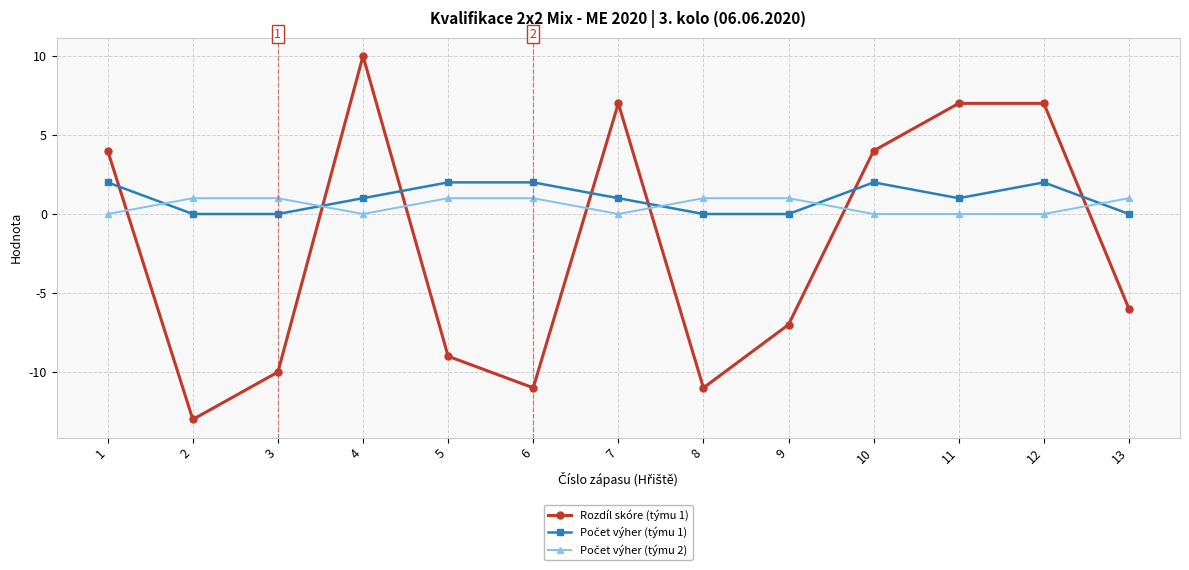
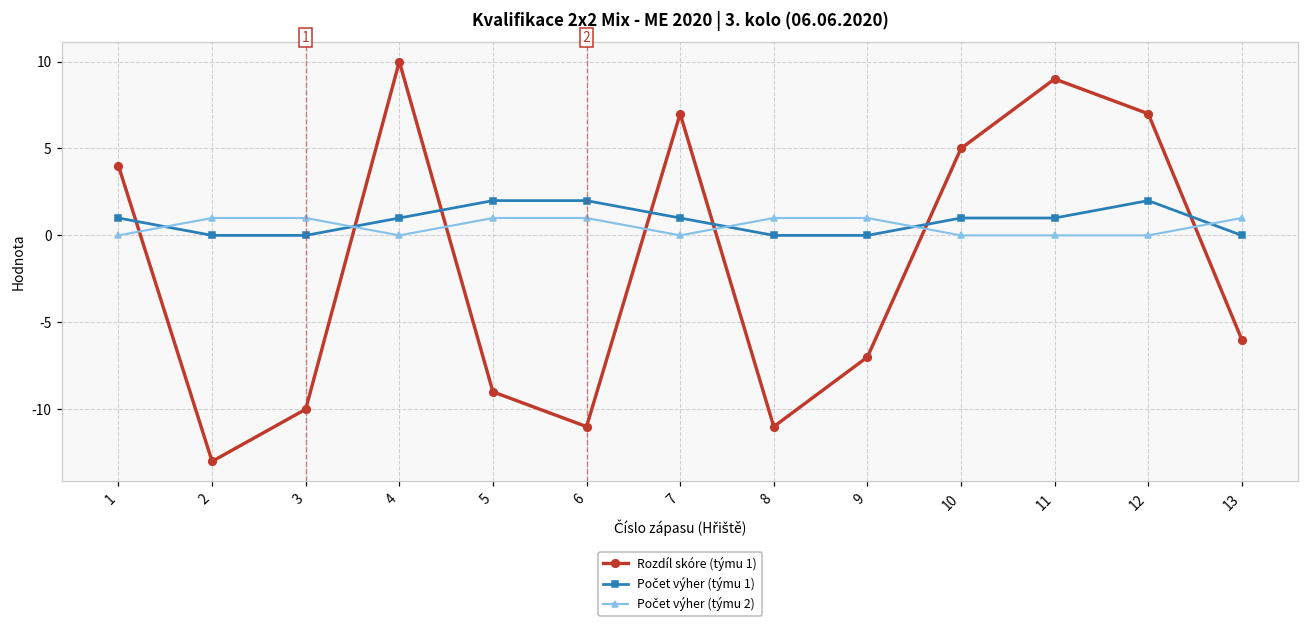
  {
    "Rozdíl skóre (týmu 1)": {
      "1": 4,
      "2": -13,
      "3": -10,
      "4": 10,
      "5": -9,
      "6": -11,
      "7": 7,
      "8": -11,
      "9": -7,
-     "10": 4,
-     "11": 7,
+     "10": 5,
+     "11": 9,
      "12": 7,
      "13": -6
    },
    "Počet výher (týmu 1)": {
-     "1": 2,
+     "1": 1,
      "2": 0,
      "3": 0,
      "4": 1,
      "5": 2,
      "6": 2,
      "7": 1,
      "8": 0,
      "9": 0,
-     "10": 2,
+     "10": 1,
      "11": 1,
      "12": 2,
      "13": 0
    },
    "Počet výher (týmu 2)": {
      "1": 0,
      "2": 1,
      "3": 1,
      "4": 0,
      "5": 1,
      "6": 1,
      "7": 0,
      "8": 1,
      "9": 1,
      "10": 0,
      "11": 0,
      "12": 0,
      "13": 1
    }
  }
